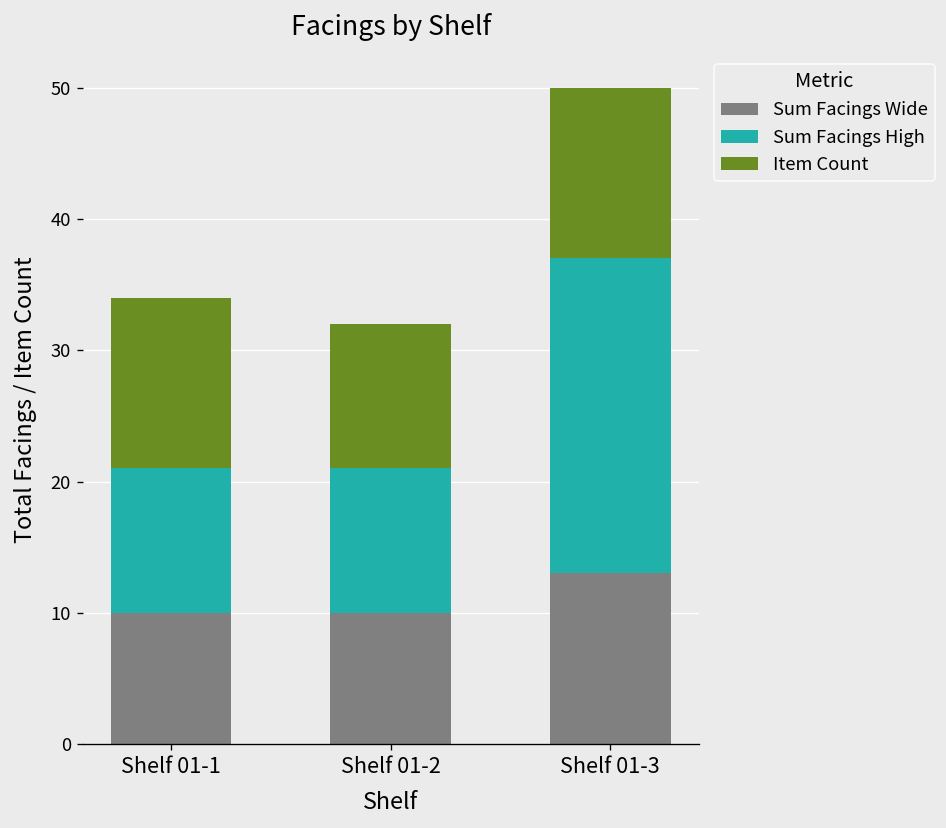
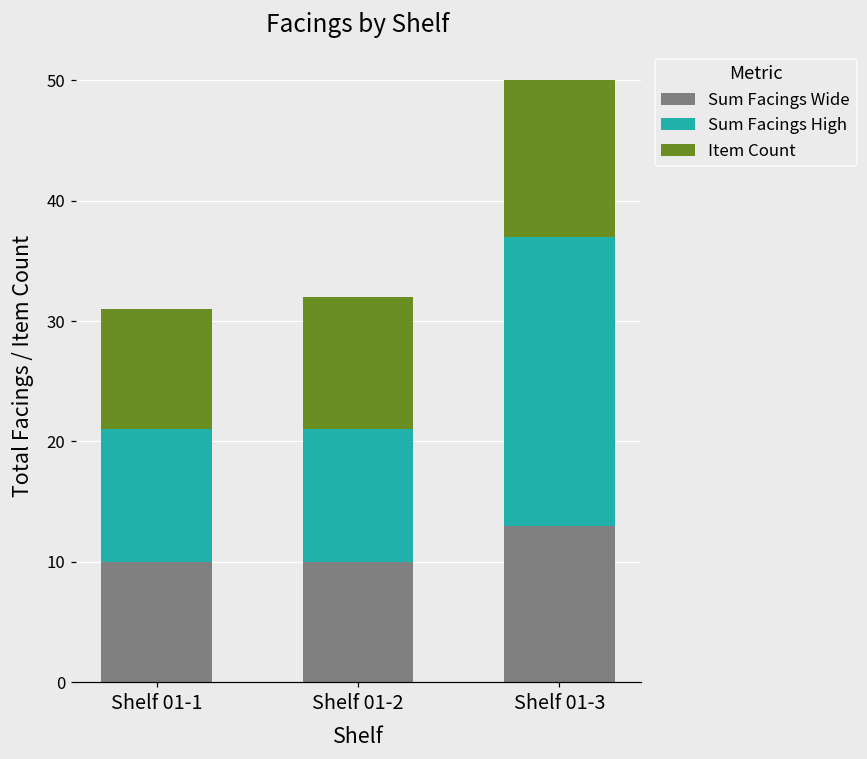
  {
    "Sum Facings Wide": {
      "Shelf 01-1": 10,
      "Shelf 01-2": 10,
      "Shelf 01-3": 13
    },
    "Sum Facings High": {
      "Shelf 01-1": 11,
      "Shelf 01-2": 11,
      "Shelf 01-3": 24
    },
    "Item Count": {
-     "Shelf 01-1": 13,
+     "Shelf 01-1": 10,
      "Shelf 01-2": 11,
      "Shelf 01-3": 13
    }
  }
